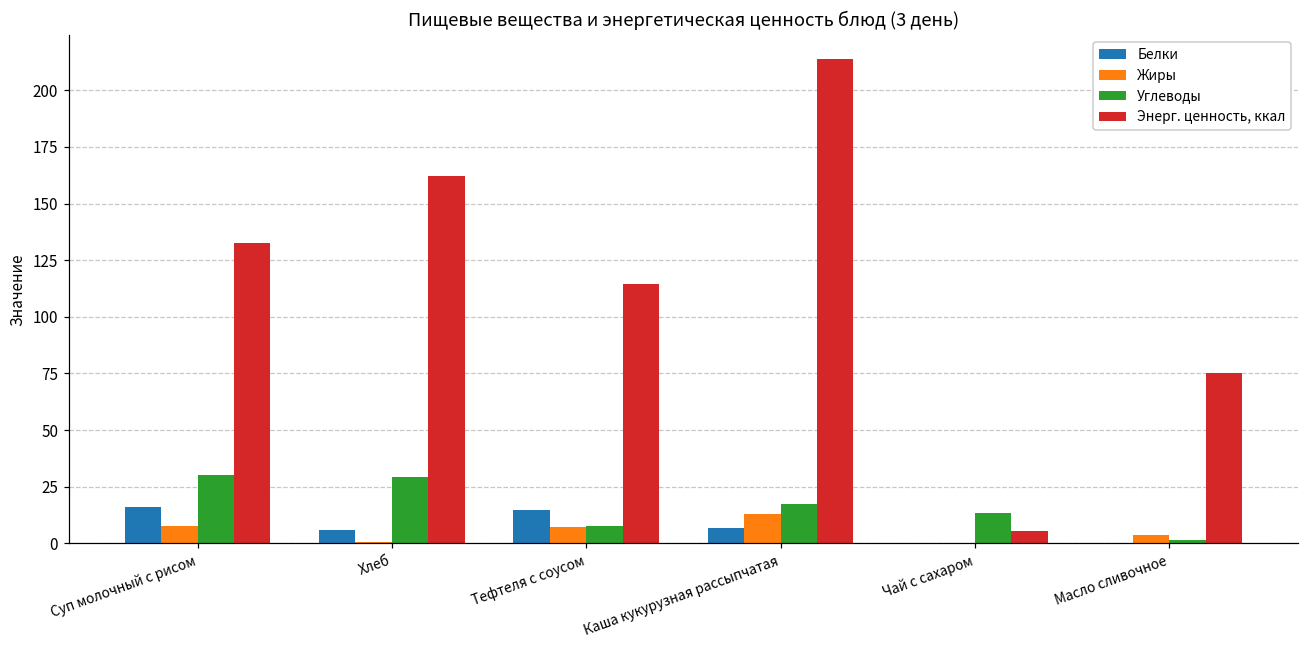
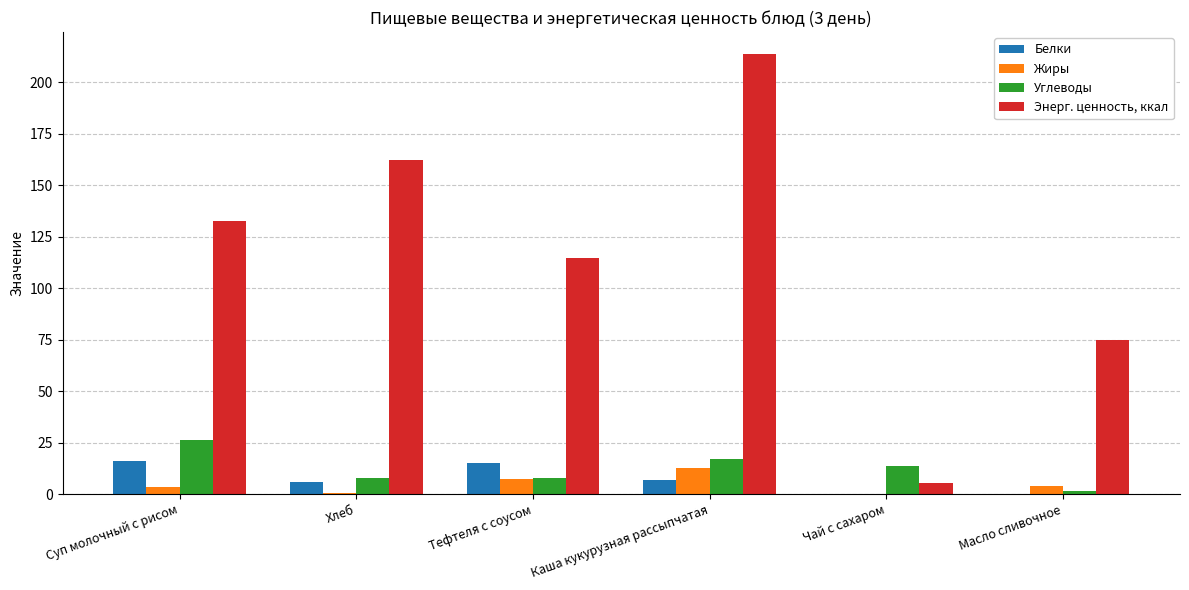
  {
    "Белки": {
      "Суп молочный с рисом": 16,
      "Хлеб": 6,
      "Тефтеля с соусом": 15,
      "Каша кукурузная рассыпчатая": 7,
      "Чай с сахаром": 0
    },
    "Жиры": {
-     "Суп молочный с рисом": 8,
+     "Суп молочный с рисом": 3,
      "Тефтеля с соусом": 7,
      "Каша кукурузная рассыпчатая": 13,
      "Чай с сахаром": 0,
      "Масло сливочное": 4
    },
    "Углеводы": {
-     "Суп молочный с рисом": 30,
-     "Хлеб": 29,
+     "Суп молочный с рисом": 26,
+     "Хлеб": 8,
      "Тефтеля с соусом": 8,
      "Каша кукурузная рассыпчатая": 17,
      "Чай с сахаром": 13,
      "Масло сливочное": 2
    },
    "Энерг. ценность, ккал": {
      "Суп молочный с рисом": 132,
      "Хлеб": 162,
      "Тефтеля с соусом": 114,
      "Каша кукурузная рассыпчатая": 214,
      "Чай с сахаром": 5,
      "Масло сливочное": 75
    }
  }
